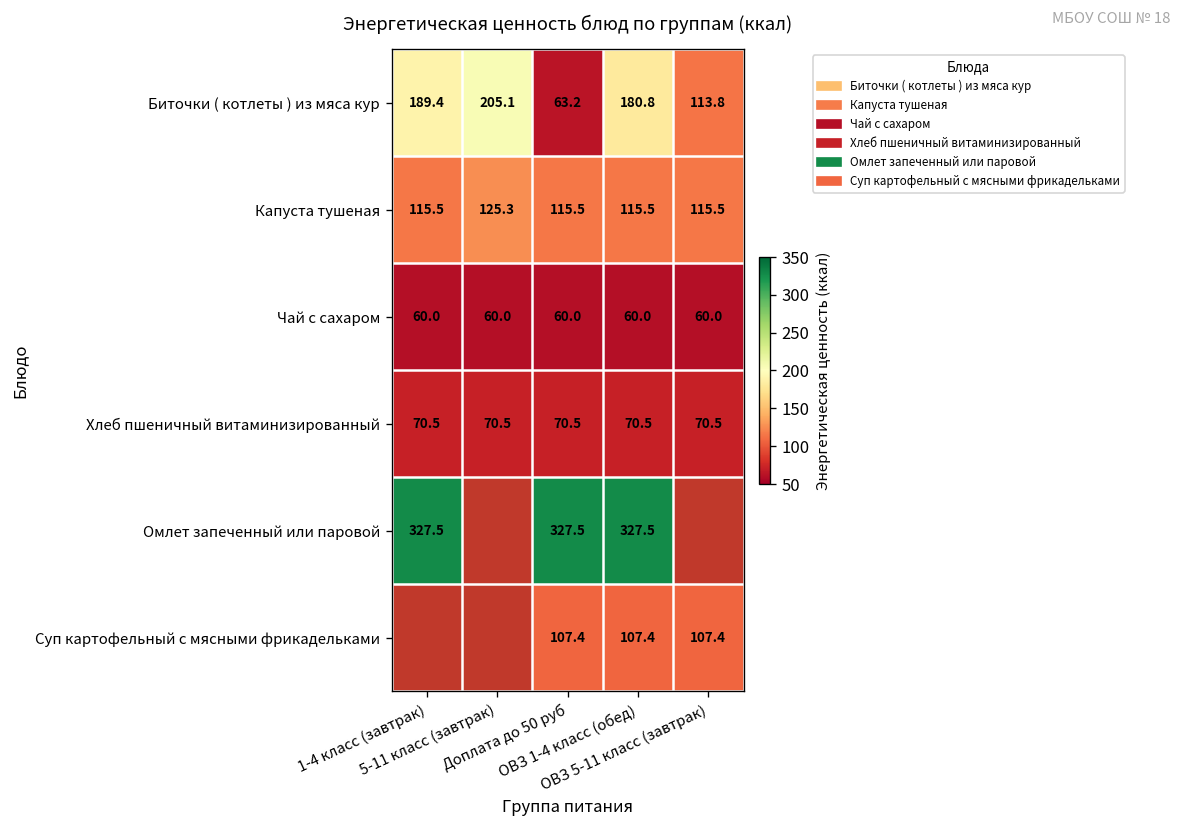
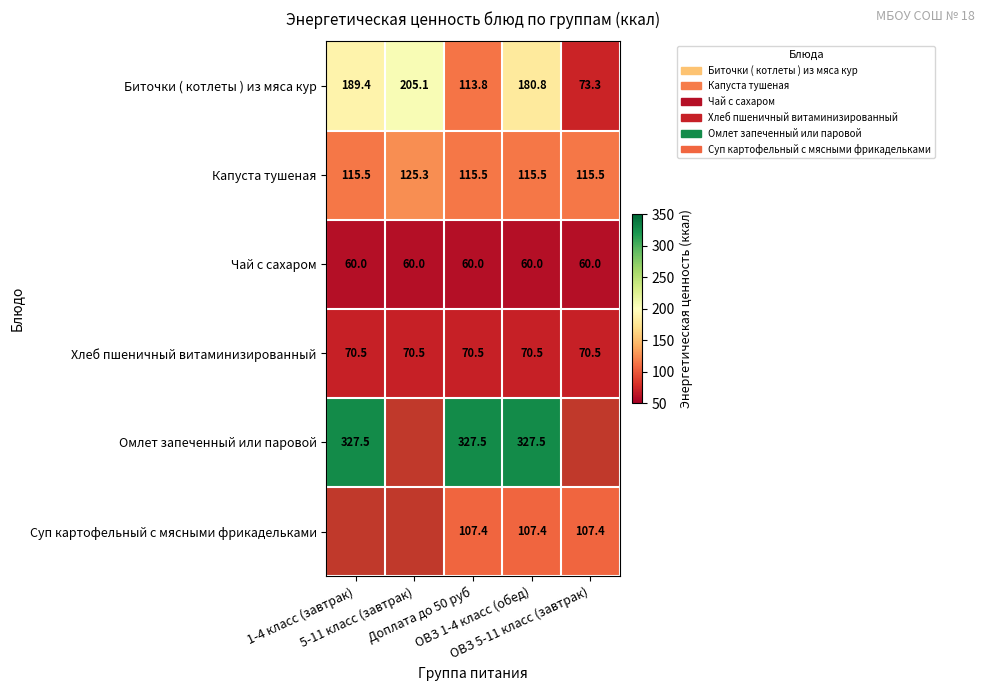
  {
    "Биточки ( котлеты ) из мяса кур": {
      "1-4 класс (завтрак)": 189.4,
      "5-11 класс (завтрак)": 205.1,
-     "Доплата до 50 руб": 63.2,
+     "Доплата до 50 руб": 113.8,
      "ОВЗ 1-4 класс (обед)": 180.8,
-     "ОВЗ 5-11 класс (завтрак)": 113.8
+     "ОВЗ 5-11 класс (завтрак)": 73.3
    },
    "Капуста тушеная": {
      "1-4 класс (завтрак)": 115.5,
      "5-11 класс (завтрак)": 125.3,
      "Доплата до 50 руб": 115.5,
      "ОВЗ 1-4 класс (обед)": 115.5,
      "ОВЗ 5-11 класс (завтрак)": 115.5
    },
    "Чай с сахаром": {
      "1-4 класс (завтрак)": 60.0,
      "5-11 класс (завтрак)": 60.0,
      "Доплата до 50 руб": 60.0,
      "ОВЗ 1-4 класс (обед)": 60.0,
      "ОВЗ 5-11 класс (завтрак)": 60.0
    },
    "Хлеб пшеничный витаминизированный": {
      "1-4 класс (завтрак)": 70.5,
      "5-11 класс (завтрак)": 70.5,
      "Доплата до 50 руб": 70.5,
      "ОВЗ 1-4 класс (обед)": 70.5,
      "ОВЗ 5-11 класс (завтрак)": 70.5
    },
    "Омлет запеченный или паровой": {
      "1-4 класс (завтрак)": 327.5,
      "Доплата до 50 руб": 327.5,
      "ОВЗ 1-4 класс (обед)": 327.5
    },
    "Суп картофельный с мясными фрикадельками": {
      "Доплата до 50 руб": 107.4,
      "ОВЗ 1-4 класс (обед)": 107.4,
      "ОВЗ 5-11 класс (завтрак)": 107.4
    }
  }
